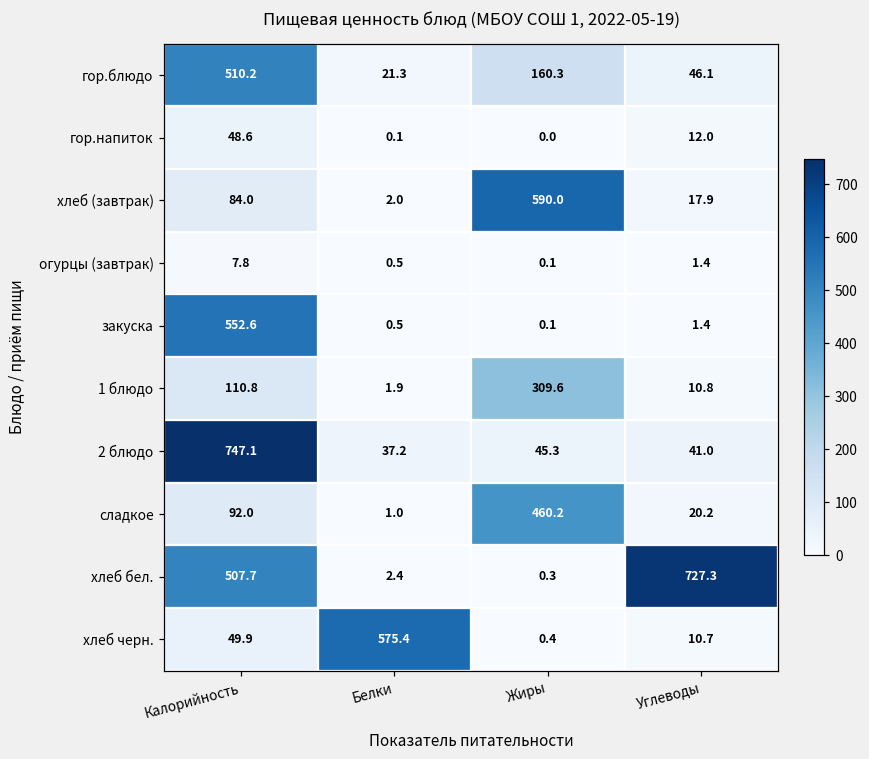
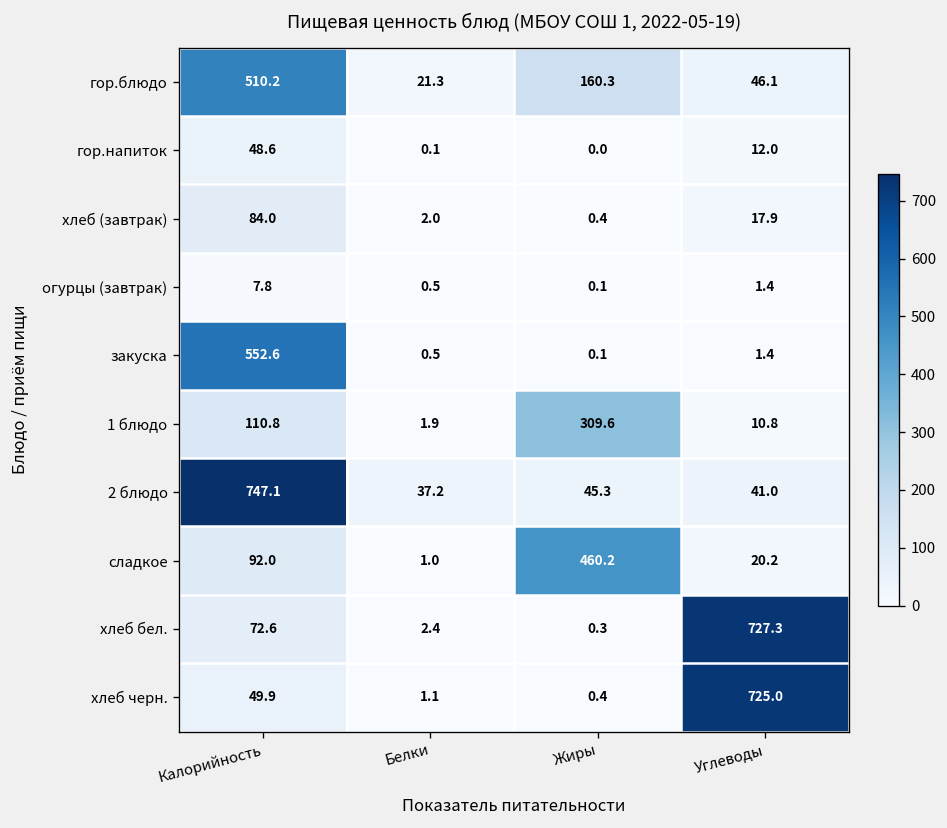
  {
    "гор.блюдо": {
      "Калорийность": 510.2,
      "Белки": 21.3,
      "Жиры": 160.3,
      "Углеводы": 46.1
    },
    "гор.напиток": {
      "Калорийность": 48.6,
      "Белки": 0.1,
      "Жиры": 0.0,
      "Углеводы": 12.0
    },
    "хлеб (завтрак)": {
      "Калорийность": 84.0,
      "Белки": 2.0,
-     "Жиры": 590.0,
+     "Жиры": 0.4,
      "Углеводы": 17.9
    },
    "огурцы (завтрак)": {
      "Калорийность": 7.8,
      "Белки": 0.5,
      "Жиры": 0.1,
      "Углеводы": 1.4
    },
    "закуска": {
      "Калорийность": 552.6,
      "Белки": 0.5,
      "Жиры": 0.1,
      "Углеводы": 1.4
    },
    "1 блюдо": {
      "Калорийность": 110.8,
      "Белки": 1.9,
      "Жиры": 309.6,
      "Углеводы": 10.8
    },
    "2 блюдо": {
      "Калорийность": 747.1,
      "Белки": 37.2,
      "Жиры": 45.3,
      "Углеводы": 41.0
    },
    "сладкое": {
      "Калорийность": 92.0,
      "Белки": 1.0,
      "Жиры": 460.2,
      "Углеводы": 20.2
    },
    "хлеб бел.": {
-     "Калорийность": 507.7,
+     "Калорийность": 72.6,
      "Белки": 2.4,
      "Жиры": 0.3,
      "Углеводы": 727.3
    },
    "хлеб черн.": {
      "Калорийность": 49.9,
-     "Белки": 575.4,
+     "Белки": 1.1,
      "Жиры": 0.4,
-     "Углеводы": 10.7
+     "Углеводы": 725.0
    }
  }
